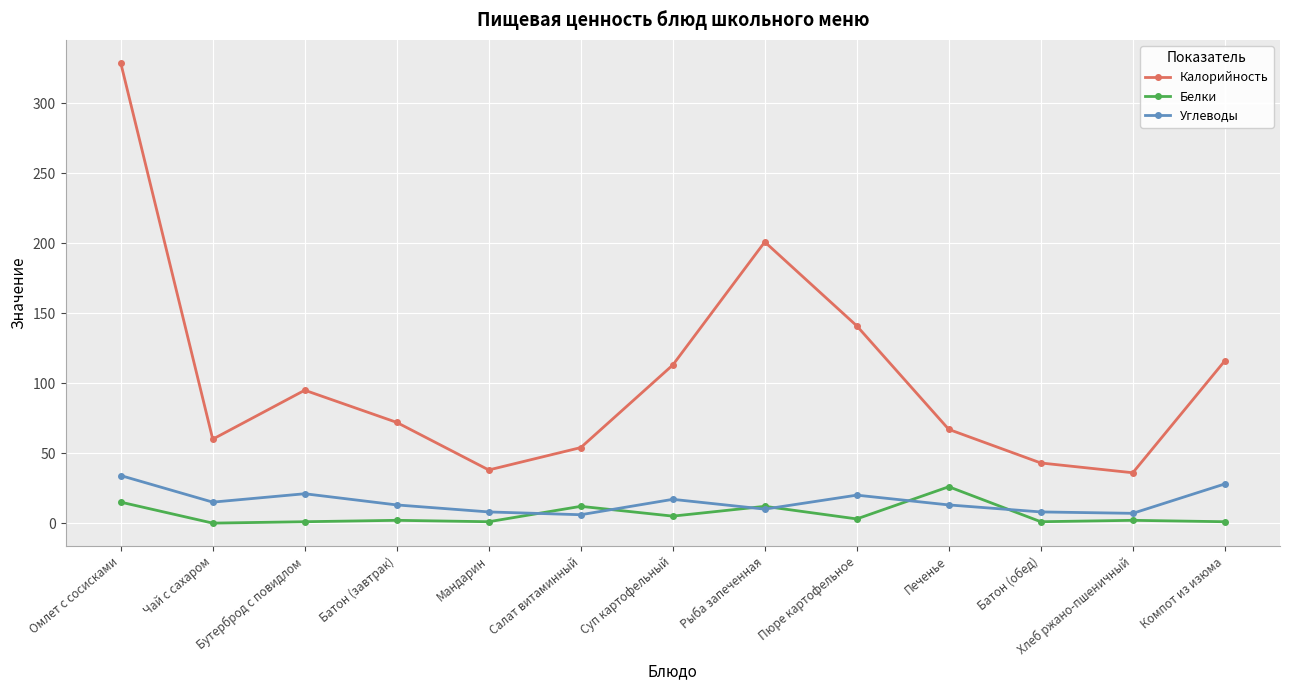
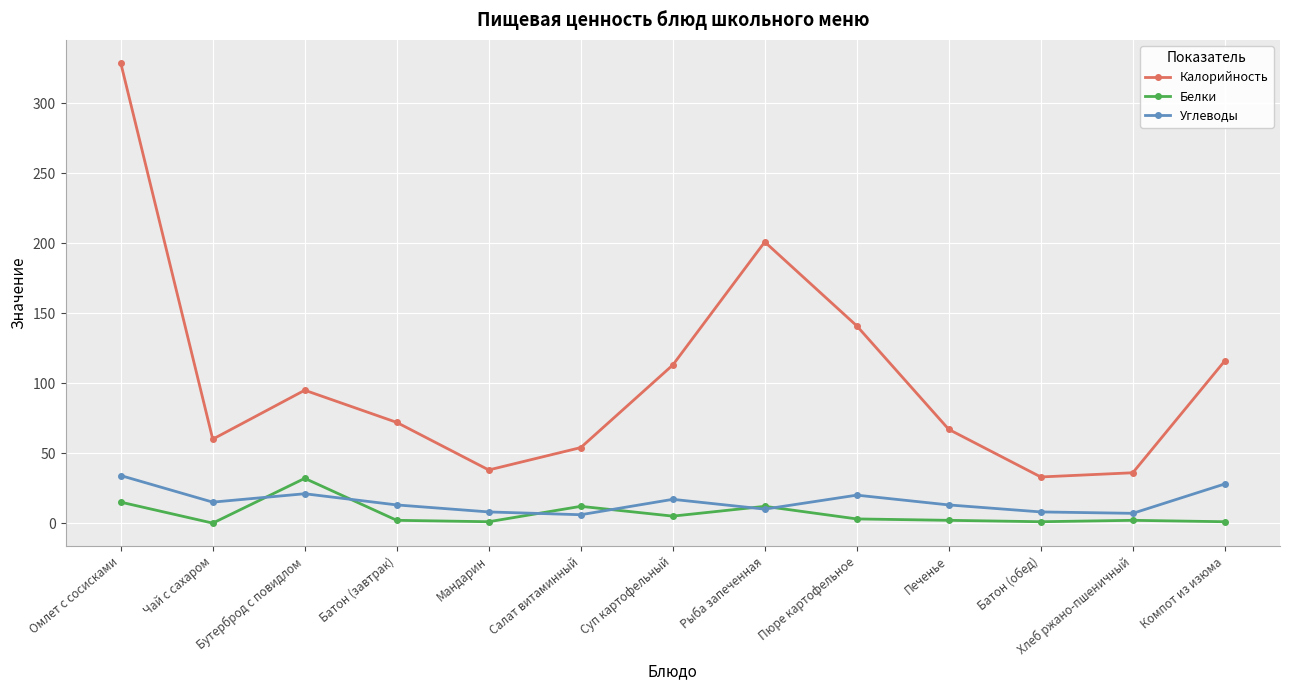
  {
    "Калорийность": {
      "Омлет с сосисками": 329,
      "Чай с сахаром": 60,
      "Бутерброд с повидлом": 95,
      "Батон (завтрак)": 72,
      "Мандарин": 38,
      "Салат витаминный": 54,
      "Суп картофельный": 113,
      "Рыба запеченная": 201,
      "Пюре картофельное": 141,
      "Печенье": 67,
-     "Батон (обед)": 43,
+     "Батон (обед)": 33,
      "Хлеб ржано-пшеничный": 36,
      "Компот из изюма": 116
    },
    "Белки": {
      "Омлет с сосисками": 15,
      "Чай с сахаром": 0,
-     "Бутерброд с повидлом": 1,
+     "Бутерброд с повидлом": 32,
      "Батон (завтрак)": 2,
      "Мандарин": 1,
      "Салат витаминный": 12,
      "Суп картофельный": 5,
      "Рыба запеченная": 12,
      "Пюре картофельное": 3,
-     "Печенье": 26,
+     "Печенье": 2,
      "Батон (обед)": 1,
      "Хлеб ржано-пшеничный": 2,
      "Компот из изюма": 1
    },
    "Углеводы": {
      "Омлет с сосисками": 34,
      "Чай с сахаром": 15,
      "Бутерброд с повидлом": 21,
      "Батон (завтрак)": 13,
      "Мандарин": 8,
      "Салат витаминный": 6,
      "Суп картофельный": 17,
      "Рыба запеченная": 10,
      "Пюре картофельное": 20,
      "Печенье": 13,
      "Батон (обед)": 8,
      "Хлеб ржано-пшеничный": 7,
      "Компот из изюма": 28
    }
  }
